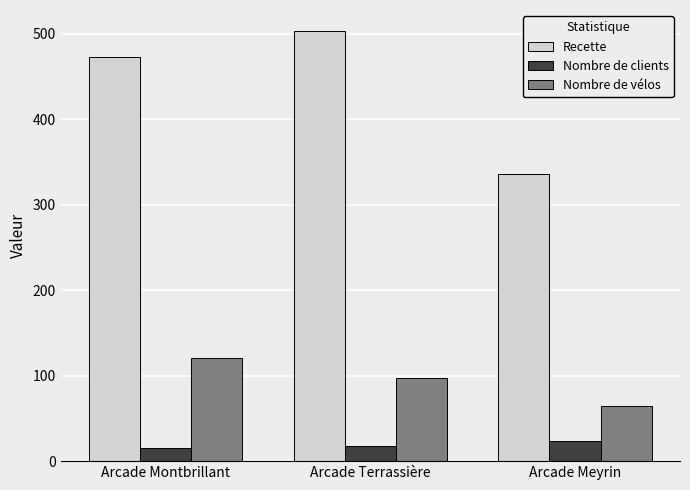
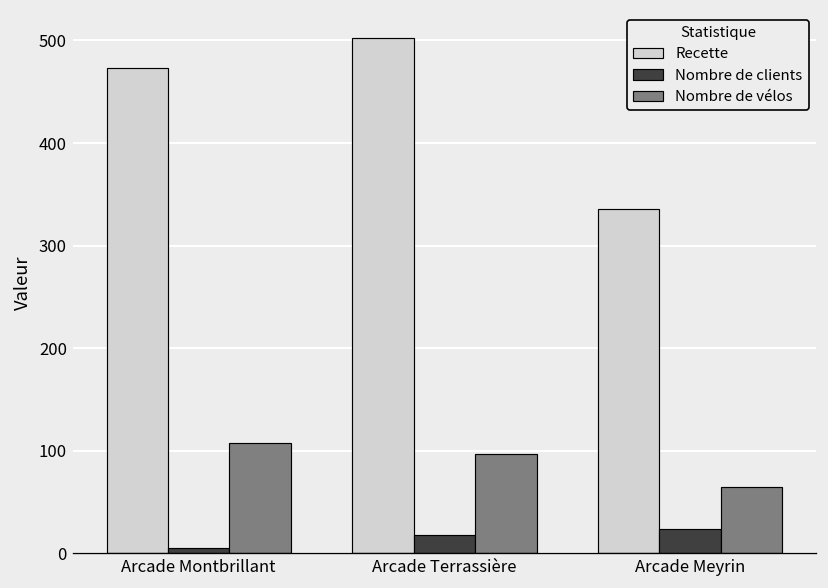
  {
    "Recette": {
      "Arcade Montbrillant": 470,
      "Arcade Terrassière": 500,
      "Arcade Meyrin": 340
    },
    "Nombre de clients": {
-     "Arcade Montbrillant": 20,
+     "Arcade Montbrillant": 10,
      "Arcade Terrassière": 20,
      "Arcade Meyrin": 20
    },
    "Nombre de vélos": {
-     "Arcade Montbrillant": 120,
+     "Arcade Montbrillant": 110,
      "Arcade Terrassière": 100,
      "Arcade Meyrin": 70
    }
  }
